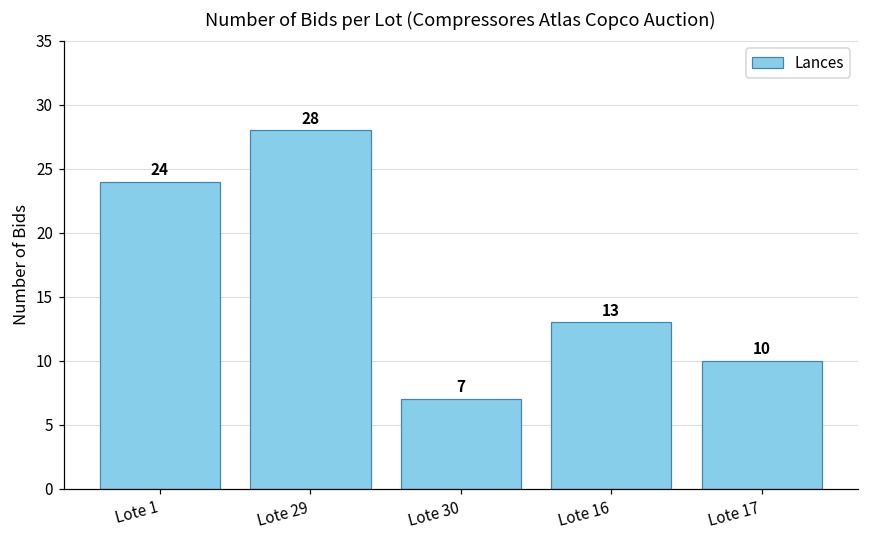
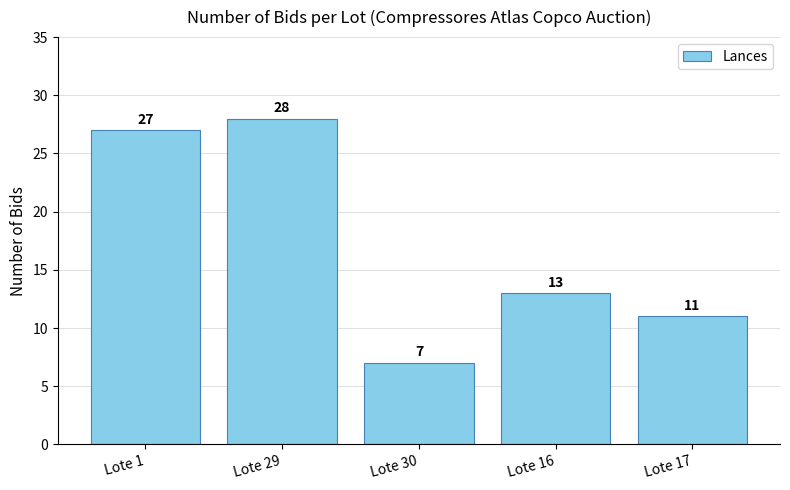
  {
-   "Lote 1": 24,
+   "Lote 1": 27,
    "Lote 29": 28,
    "Lote 30": 7,
    "Lote 16": 13,
-   "Lote 17": 10
+   "Lote 17": 11
  }
